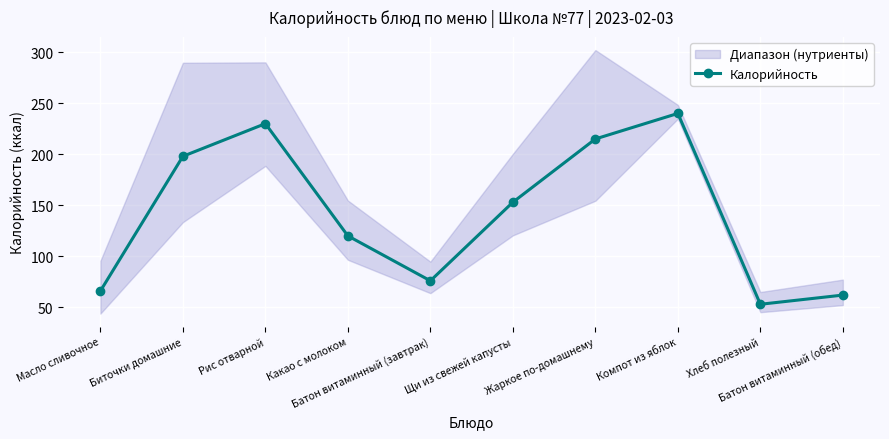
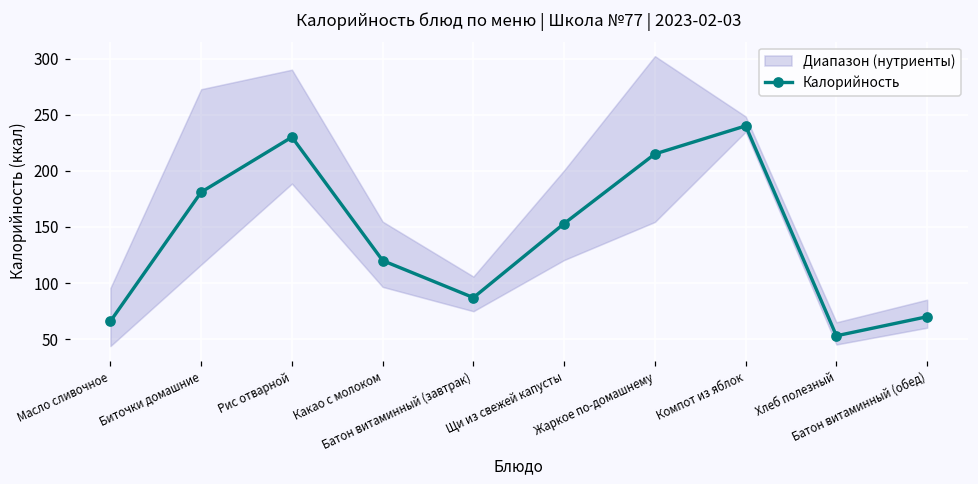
  {
    "Калорийность": {
      "Масло сливочное": 66,
-     "Биточки домашние": 198,
+     "Биточки домашние": 181,
      "Рис отварной": 230,
      "Какао с молоком": 120,
-     "Батон витаминный (завтрак)": 76,
+     "Батон витаминный (завтрак)": 87,
      "Щи из свежей капусты": 153,
      "Жаркое по-домашнему": 215,
      "Компот из яблок": 240,
      "Хлеб полезный": 53,
-     "Батон витаминный (обед)": 62
+     "Батон витаминный (обед)": 70
    }
  }
